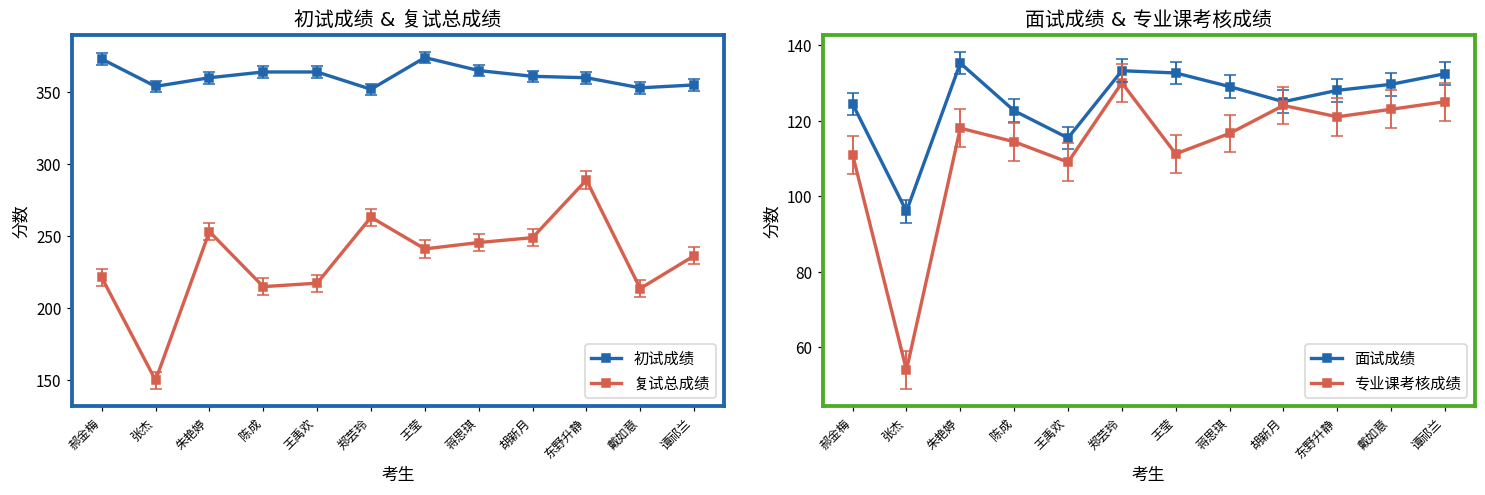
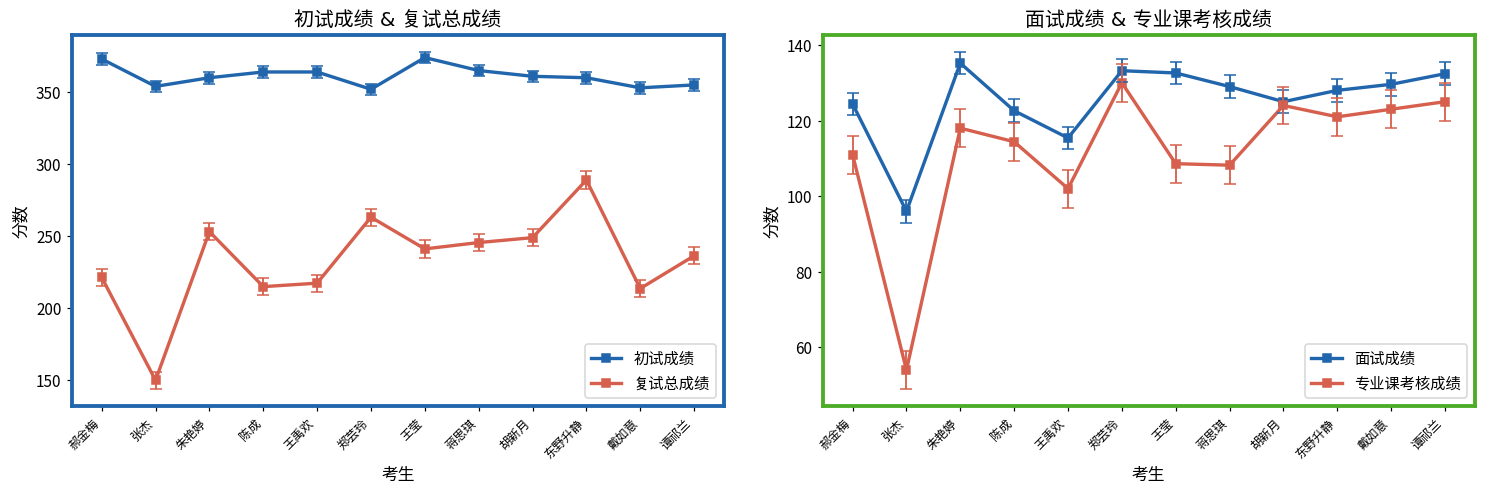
  {
    "初试成绩 & 复试总成绩": {
      "复试总成绩": {
        "郝金梅": 221,
        "张杰": 150,
        "朱艳婷": 253,
        "陈成": 215,
        "王禹欢": 217,
        "郑芸玲": 263,
        "王莹": 241,
        "蒋思琪": 246,
        "胡新月": 249,
        "东野升静": 289,
        "戴如意": 214,
        "谭祁兰": 236
      }
    },
    "面试成绩 & 专业课考核成绩": {
      "专业课考核成绩": {
        "郝金梅": 111,
        "张杰": 54,
        "朱艳婷": 118,
        "陈成": 114,
-       "王禹欢": 109,
-       "王莹": 111,
-       "蒋思琪": 117,
+       "王禹欢": 102,
+       "王莹": 109,
+       "蒋思琪": 108,
        "胡新月": 124,
        "东野升静": 121,
        "戴如意": 123,
        "谭祁兰": 125
      }
    }
  }
